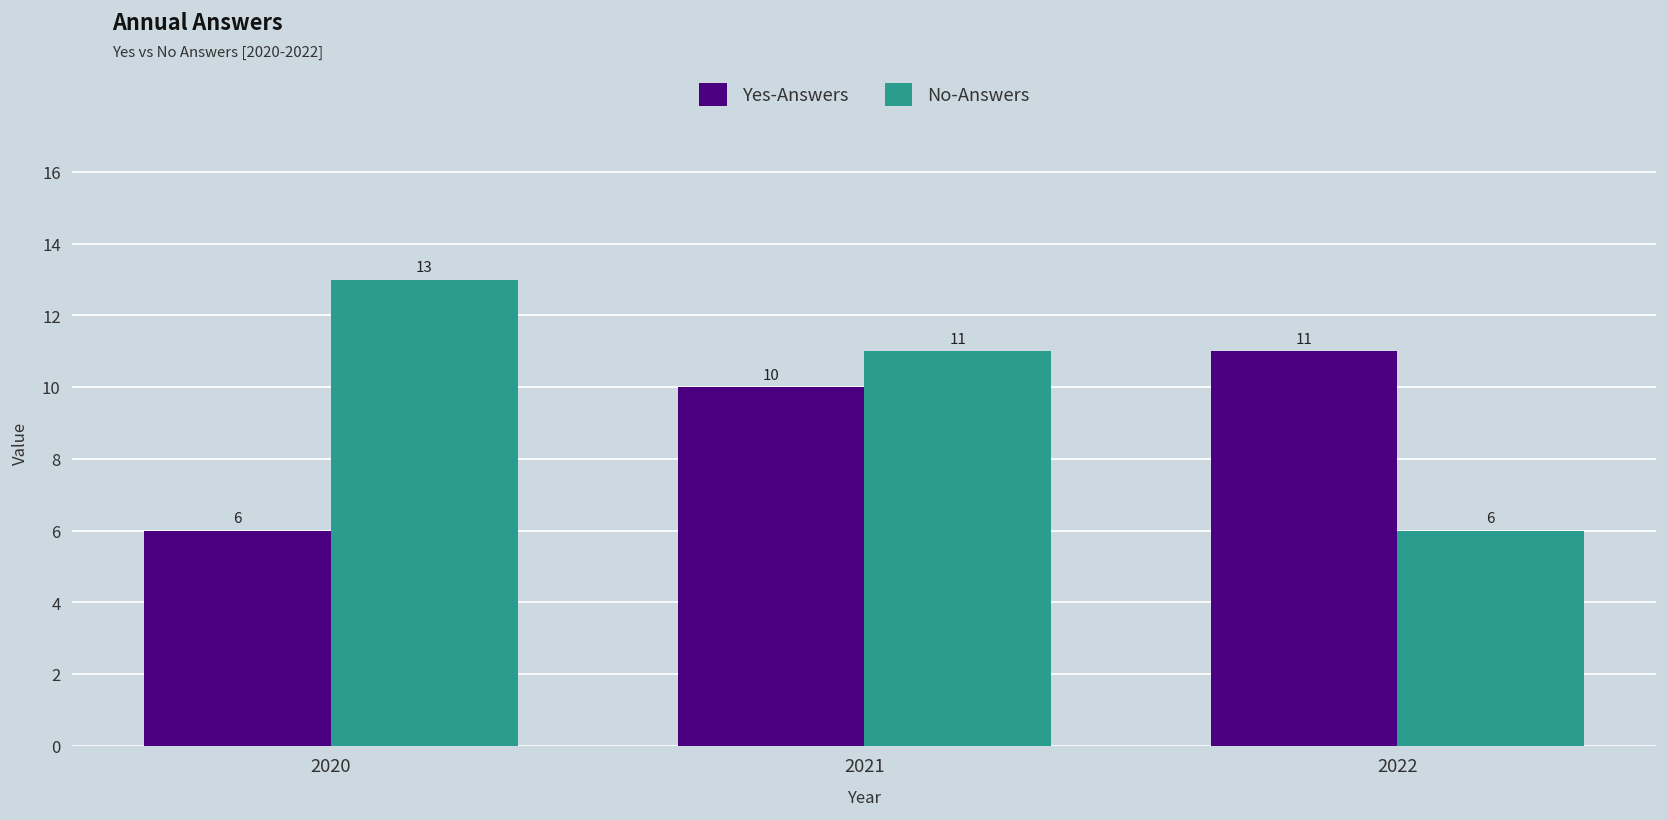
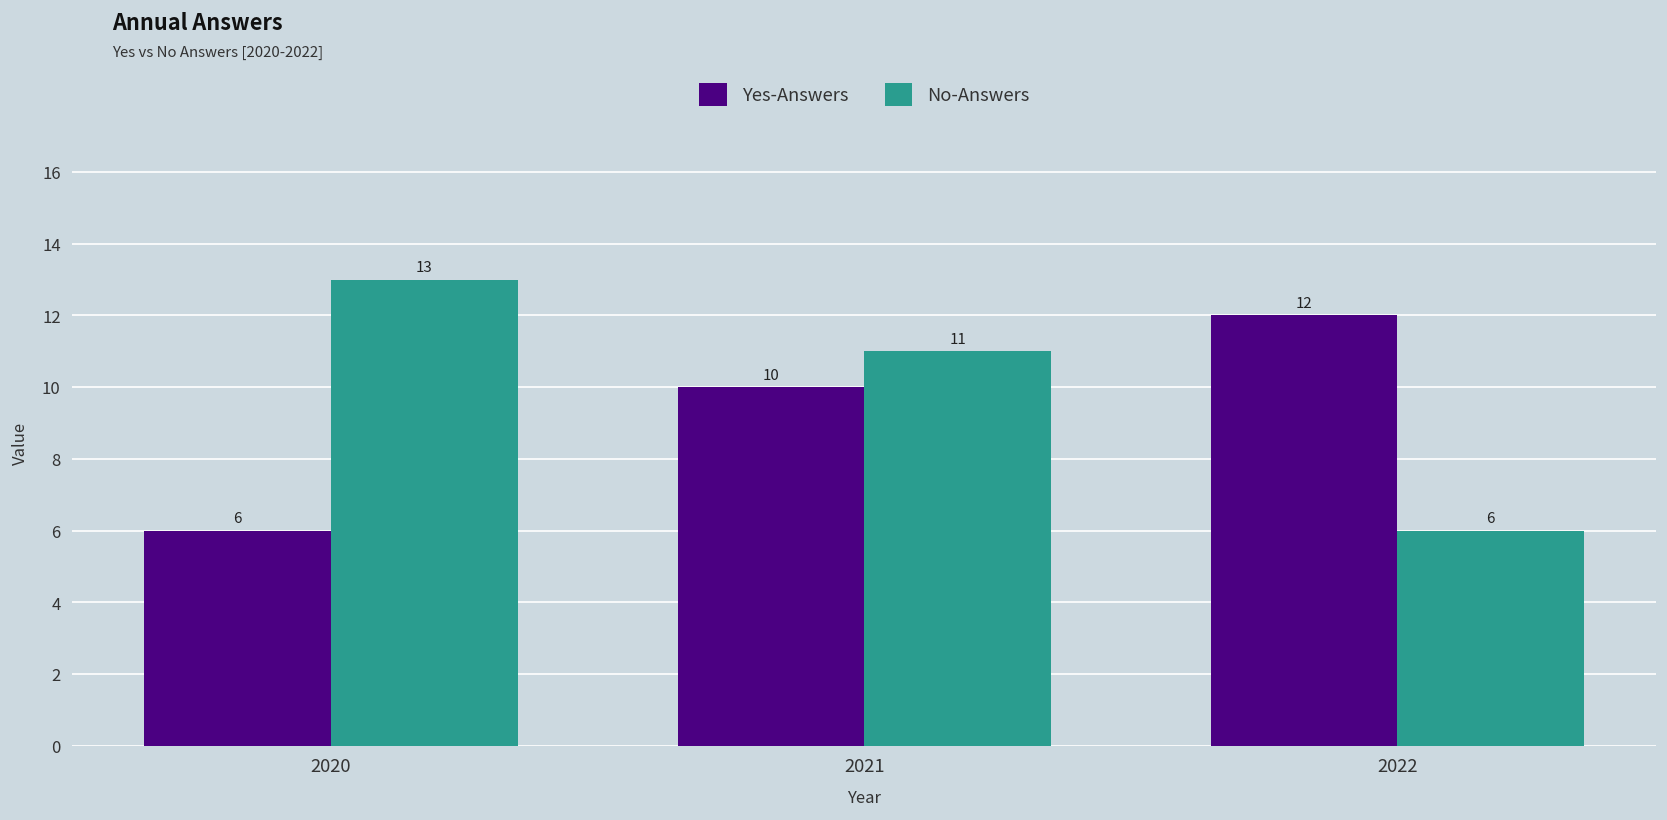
  {
    "Yes-Answers": {
      "2020": 6,
      "2021": 10,
-     "2022": 11
+     "2022": 12
    },
    "No-Answers": {
      "2020": 13,
      "2021": 11,
      "2022": 6
    }
  }
